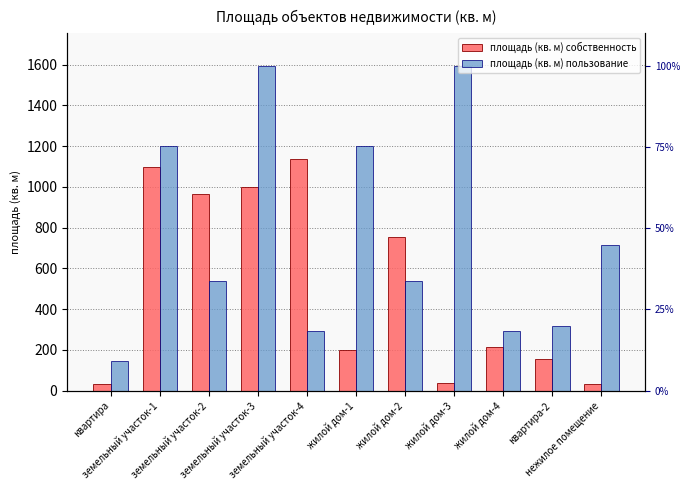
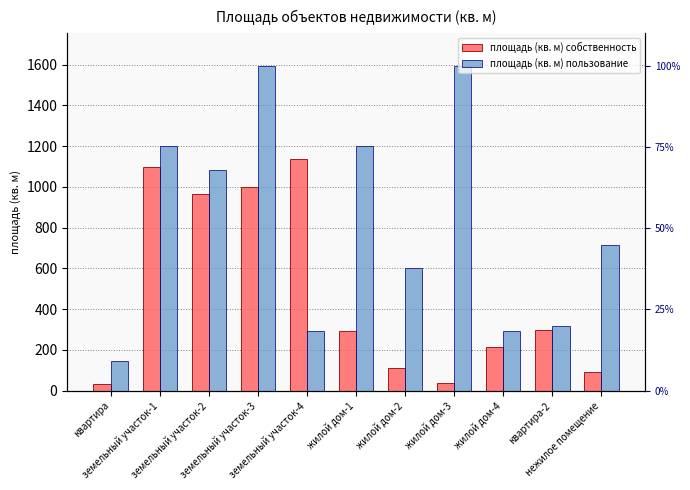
  {
    "площадь (кв. м) собственность": {
      "квартира": 30,
      "земельный участок-1": 1100,
      "земельный участок-2": 970,
      "земельный участок-3": 1000,
      "земельный участок-4": 1140,
-     "жилой дом-1": 200,
-     "жилой дом-2": 750,
+     "жилой дом-1": 290,
+     "жилой дом-2": 110,
      "жилой дом-3": 40,
      "жилой дом-4": 210,
-     "квартира-2": 160,
-     "нежилое помещение": 30
+     "квартира-2": 300,
+     "нежилое помещение": 90
    },
    "площадь (кв. м) пользование": {
      "квартира": 150,
      "земельный участок-1": 1200,
-     "земельный участок-2": 540,
+     "земельный участок-2": 1080,
      "земельный участок-3": 1590,
      "земельный участок-4": 290,
      "жилой дом-1": 1200,
-     "жилой дом-2": 540,
+     "жилой дом-2": 600,
      "жилой дом-4": 290,
      "квартира-2": 320,
      "нежилое помещение": 720
    }
  }
